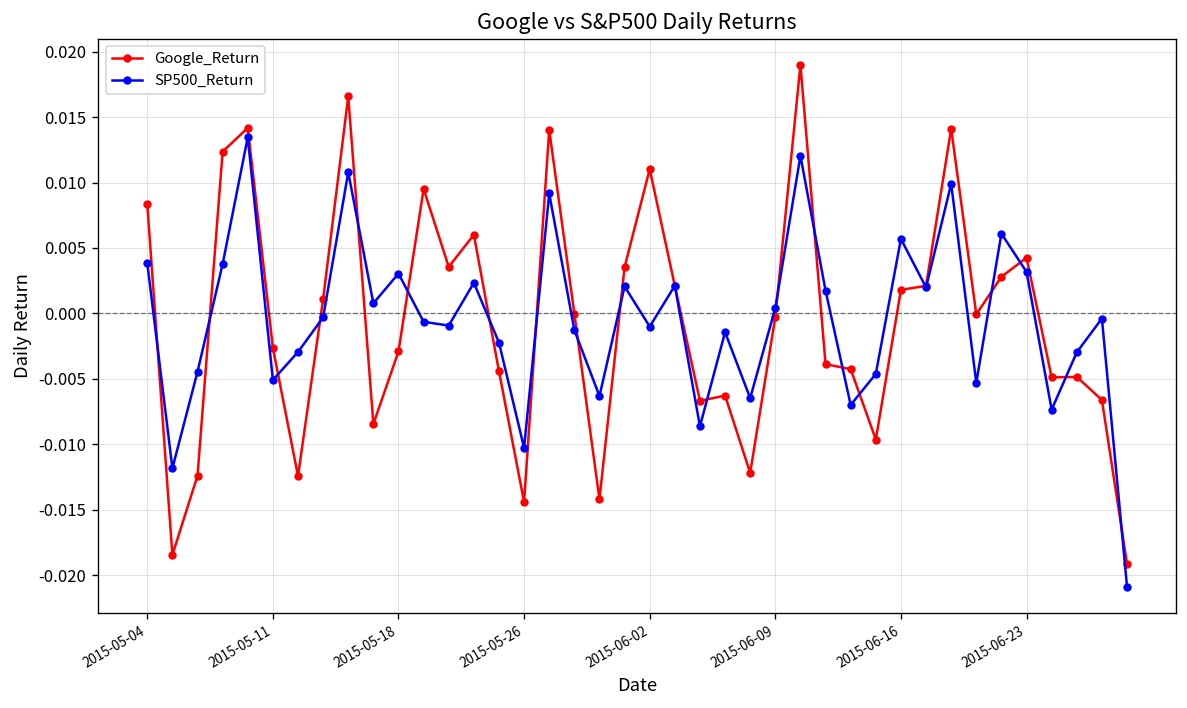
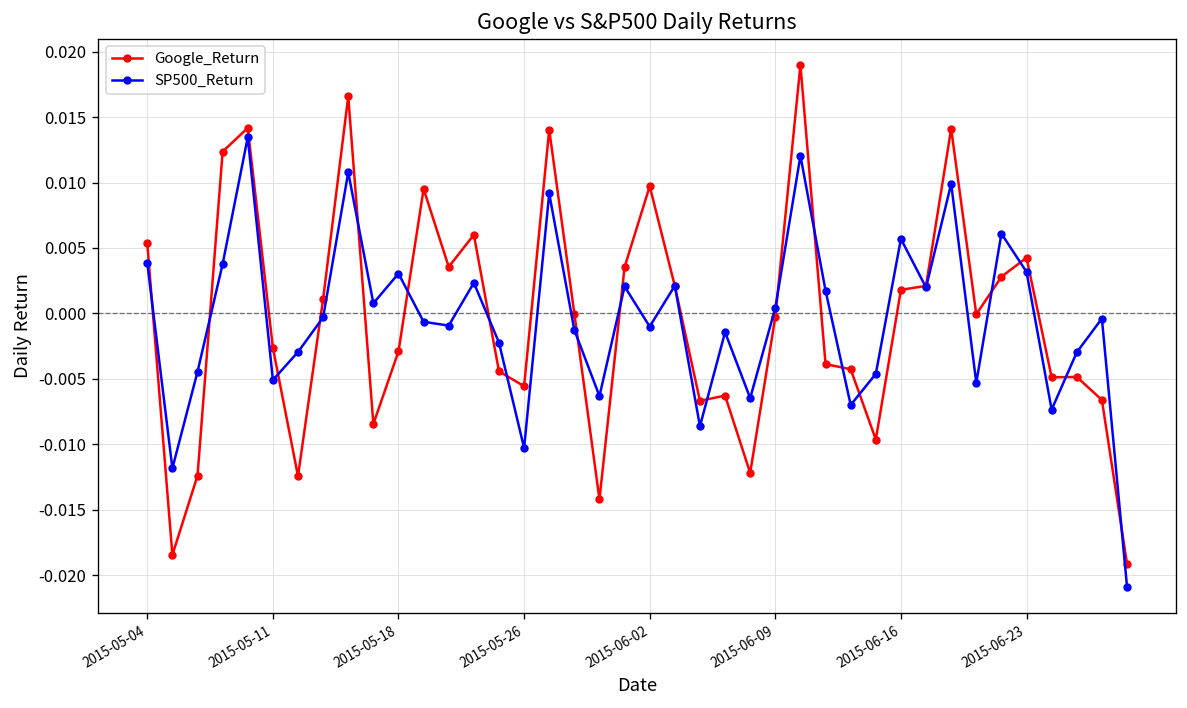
  {
    "Google_Return": {
-     "2015-05-04": 0.0083,
+     "2015-05-04": 0.0054,
      "2015-05-11": -0.0026,
      "2015-05-18": -0.0029,
-     "2015-05-26": -0.0144,
-     "2015-06-02": 0.0110,
+     "2015-05-26": -0.0056,
+     "2015-06-02": 0.0097,
      "2015-06-09": -0.0003,
      "2015-06-16": 0.0018,
      "2015-06-23": 0.0043
    },
    "SP500_Return": {
      "2015-05-04": 0.0038,
      "2015-05-11": -0.0051,
      "2015-05-18": 0.0030,
      "2015-05-26": -0.0103,
      "2015-06-02": -0.0010,
      "2015-06-09": 0.0004,
      "2015-06-16": 0.0057,
      "2015-06-23": 0.0032
    }
  }
